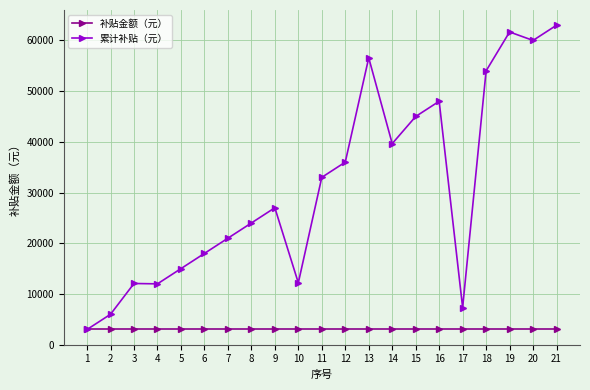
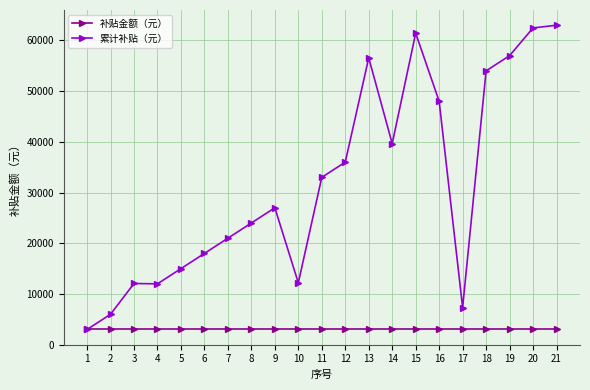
  {
    "补贴金额（元）": {
      "2": 3000,
      "3": 3000,
      "4": 3000,
      "5": 3000,
      "6": 3000,
      "7": 3000,
      "8": 3000,
      "9": 3000,
      "10": 3000,
      "11": 3000,
      "12": 3000,
      "13": 3000,
      "14": 3000,
      "15": 3000,
      "16": 3000,
      "17": 3000,
      "18": 3000,
      "19": 3000,
      "20": 3000,
      "21": 3000
    },
    "累计补贴（元）": {
      "2": 6000,
      "3": 12000,
      "4": 12000,
      "5": 15000,
      "6": 18000,
      "7": 21000,
      "8": 24000,
      "9": 27000,
      "10": 12000,
      "11": 33000,
      "12": 36000,
      "13": 57000,
      "14": 40000,
-     "15": 45000,
+     "15": 61000,
      "16": 48000,
      "17": 7000,
      "18": 54000,
-     "19": 62000,
-     "20": 60000,
+     "19": 57000,
+     "20": 62000,
      "21": 63000
    }
  }
